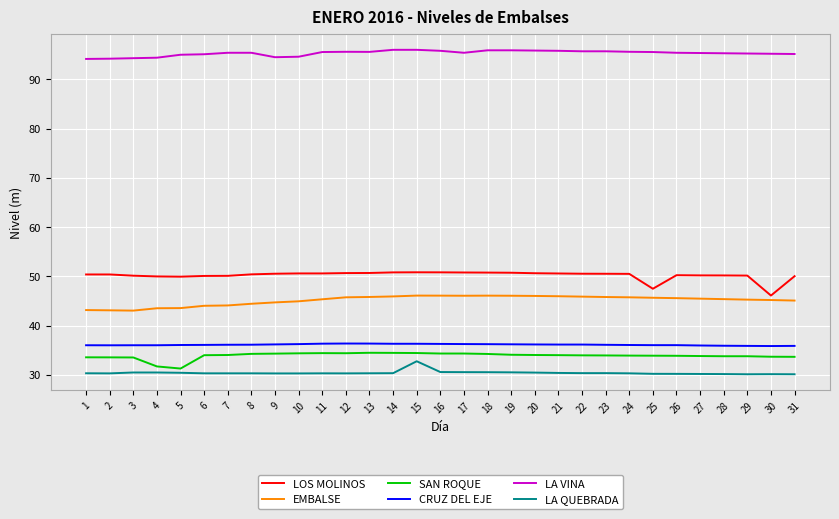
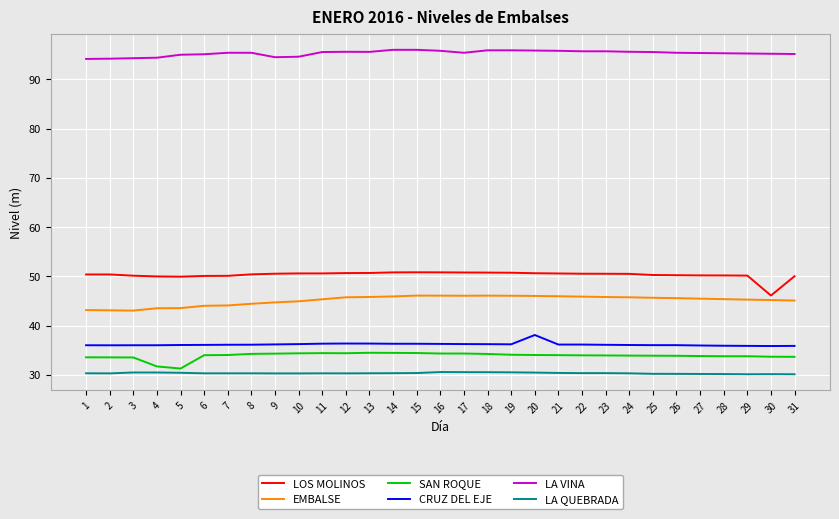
  {
    "LOS MOLINOS": {
      "1": 50,
      "2": 50,
      "3": 50,
      "4": 50,
      "5": 50,
      "6": 50,
      "7": 50,
      "8": 50,
      "9": 51,
      "10": 51,
      "11": 51,
      "12": 51,
      "13": 51,
      "14": 51,
      "15": 51,
      "16": 51,
      "17": 51,
      "18": 51,
      "19": 51,
      "20": 51,
      "21": 51,
      "22": 51,
      "23": 51,
      "24": 51,
-     "25": 48,
+     "25": 50,
      "26": 50,
      "27": 50,
      "28": 50,
      "29": 50,
      "30": 46,
      "31": 50
    },
    "EMBALSE": {
      "1": 43,
      "2": 43,
      "3": 43,
      "4": 44,
      "5": 44,
      "6": 44,
      "7": 44,
      "8": 44,
      "9": 45,
      "10": 45,
      "11": 45,
      "12": 46,
      "13": 46,
      "14": 46,
      "15": 46,
      "16": 46,
      "17": 46,
      "18": 46,
      "19": 46,
      "20": 46,
      "21": 46,
      "22": 46,
      "23": 46,
      "24": 46,
      "25": 46,
      "26": 46,
      "27": 45,
      "28": 45,
      "29": 45,
      "30": 45,
      "31": 45
    },
    "SAN ROQUE": {
      "1": 34,
      "2": 34,
      "3": 34,
      "4": 32,
      "5": 31,
      "6": 34,
      "7": 34,
      "8": 34,
      "9": 34,
      "10": 34,
      "11": 34,
      "12": 34,
      "13": 35,
      "14": 34,
      "15": 34,
      "16": 34,
      "17": 34,
      "18": 34,
      "19": 34,
      "20": 34,
      "21": 34,
      "22": 34,
      "23": 34,
      "24": 34,
      "25": 34,
      "26": 34,
      "27": 34,
      "28": 34,
      "29": 34,
      "30": 34,
      "31": 34
    },
    "CRUZ DEL EJE": {
      "1": 36,
      "2": 36,
      "3": 36,
      "4": 36,
      "5": 36,
      "6": 36,
      "7": 36,
      "8": 36,
      "9": 36,
      "10": 36,
      "11": 36,
      "12": 36,
      "13": 36,
      "14": 36,
      "15": 36,
      "16": 36,
      "17": 36,
      "18": 36,
      "19": 36,
-     "20": 36,
+     "20": 38,
      "21": 36,
      "22": 36,
      "23": 36,
      "24": 36,
      "25": 36,
      "26": 36,
      "27": 36,
      "28": 36,
      "29": 36,
      "30": 36,
      "31": 36
    },
    "LA VINA": {
      "1": 94,
      "2": 94,
      "3": 94,
      "4": 94,
      "5": 95,
      "6": 95,
      "7": 95,
      "8": 95,
      "9": 95,
      "10": 95,
      "11": 96,
      "12": 96,
      "13": 96,
      "14": 96,
      "15": 96,
      "16": 96,
      "17": 95,
      "18": 96,
      "19": 96,
      "20": 96,
      "21": 96,
      "22": 96,
      "23": 96,
      "24": 96,
      "25": 96,
      "26": 95,
      "27": 95,
      "28": 95,
      "29": 95,
      "30": 95,
      "31": 95
    },
    "LA QUEBRADA": {
      "1": 30,
      "2": 30,
      "3": 31,
      "4": 31,
      "5": 30,
      "6": 30,
      "7": 30,
      "8": 30,
      "9": 30,
      "10": 30,
      "11": 30,
      "12": 30,
      "13": 30,
      "14": 30,
-     "15": 33,
+     "15": 30,
      "16": 31,
      "17": 31,
      "18": 31,
      "19": 31,
      "20": 30,
      "21": 30,
      "22": 30,
      "23": 30,
      "24": 30,
      "25": 30,
      "26": 30,
      "27": 30,
      "28": 30,
      "29": 30,
      "30": 30,
      "31": 30
    }
  }
